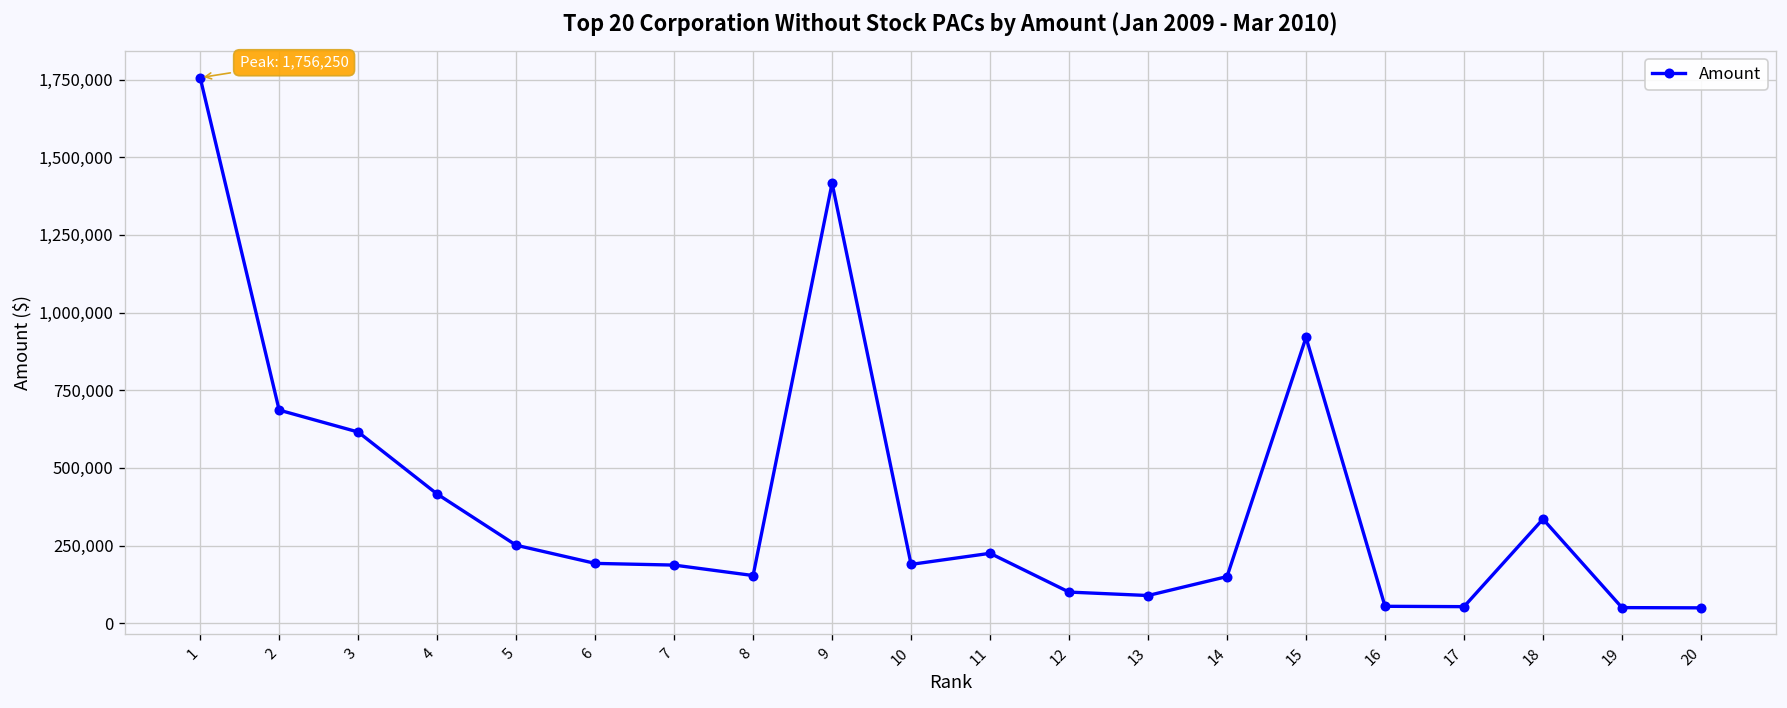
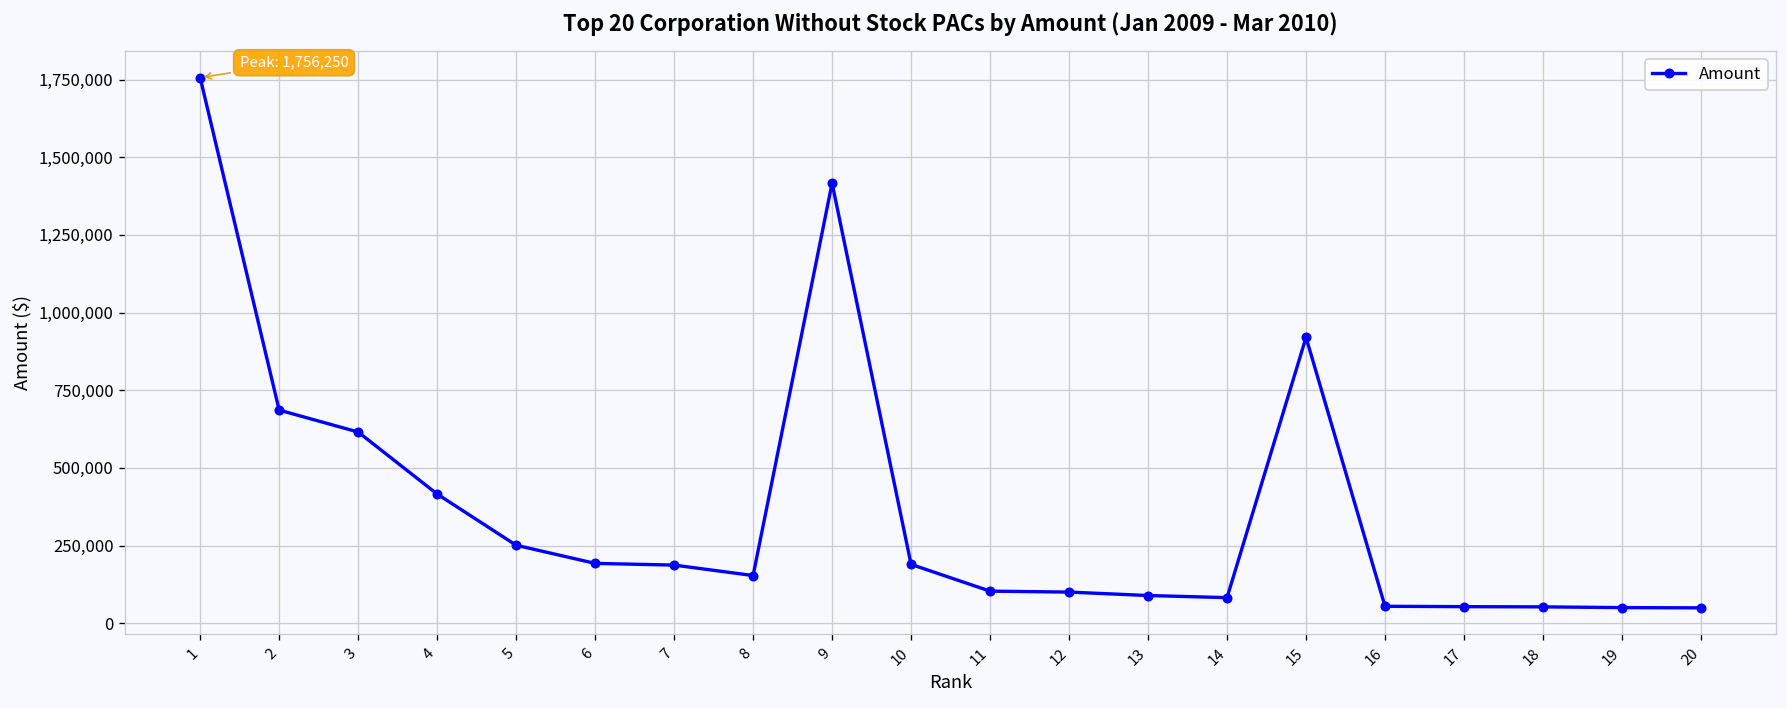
  {
    "2": "690,000",
    "3": "620,000",
    "4": "420,000",
    "5": "250,000",
    "6": "190,000",
    "7": "190,000",
    "8": "150,000",
    "9": "1,420,000",
    "10": "190,000",
-   "11": "230,000",
+   "11": "100,000",
    "12": "100,000",
    "13": "90,000",
-   "14": "150,000",
+   "14": "80,000",
    "15": "920,000",
    "16": "50,000",
    "17": "50,000",
-   "18": "340,000",
+   "18": "50,000",
    "19": "50,000",
    "20": "50,000"
  }
